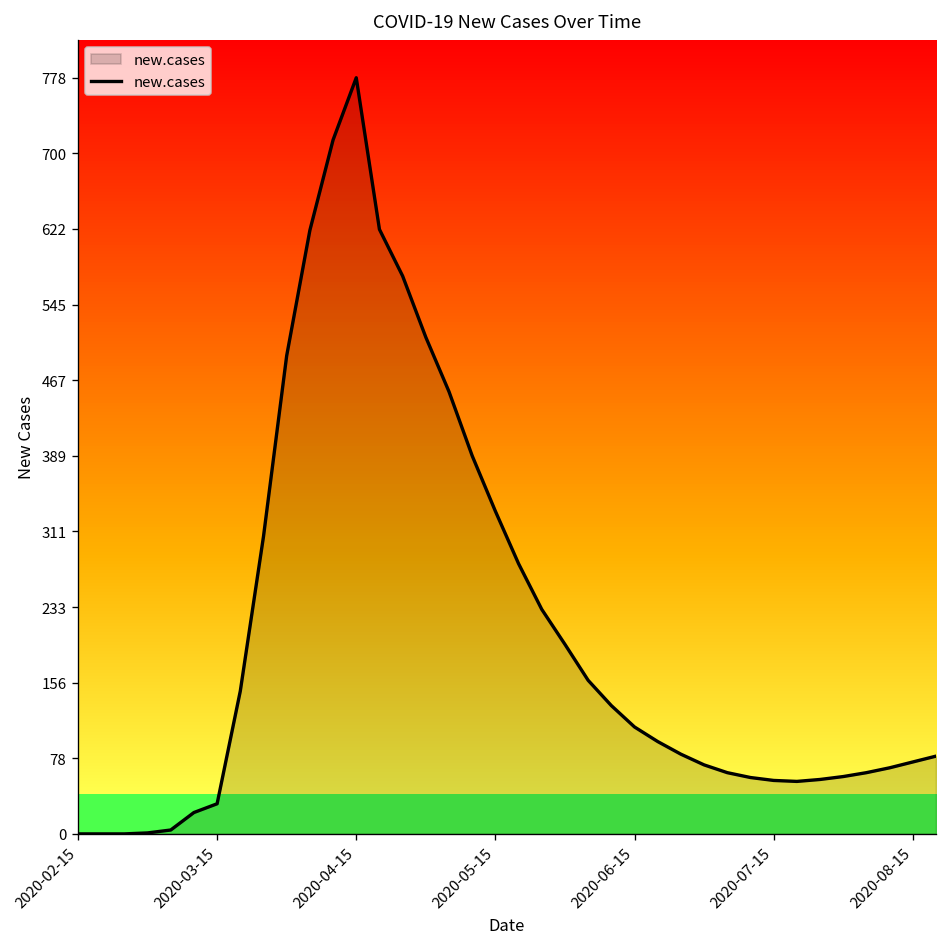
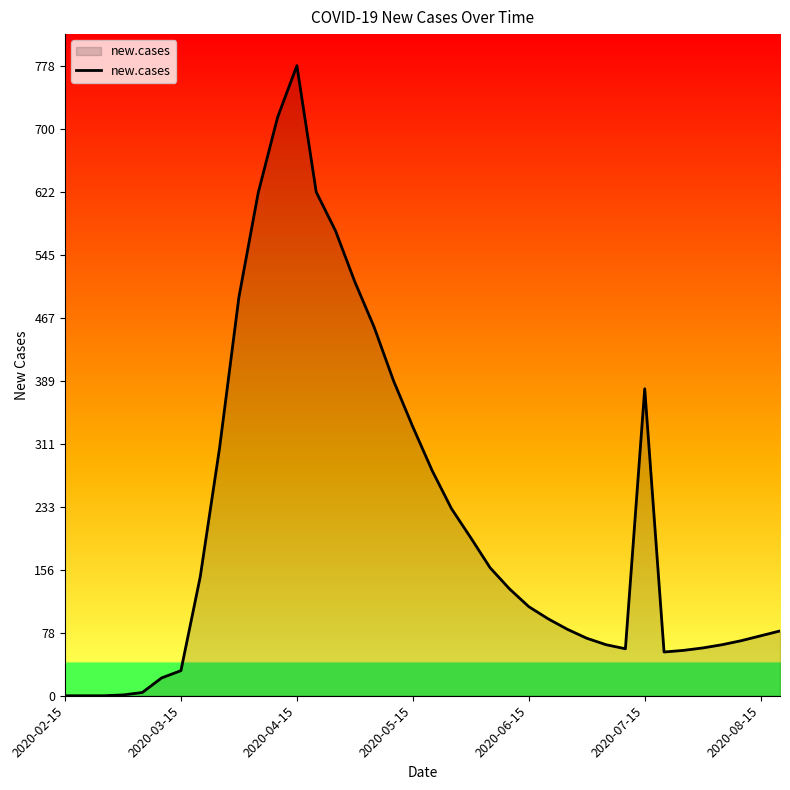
  {
    "2020-02-15": 0,
    "2020-03-15": 30,
    "2020-04-15": 780,
    "2020-05-15": 330,
    "2020-06-15": 110,
-   "2020-07-15": 60,
+   "2020-07-15": 380,
    "2020-08-15": 70
  }
